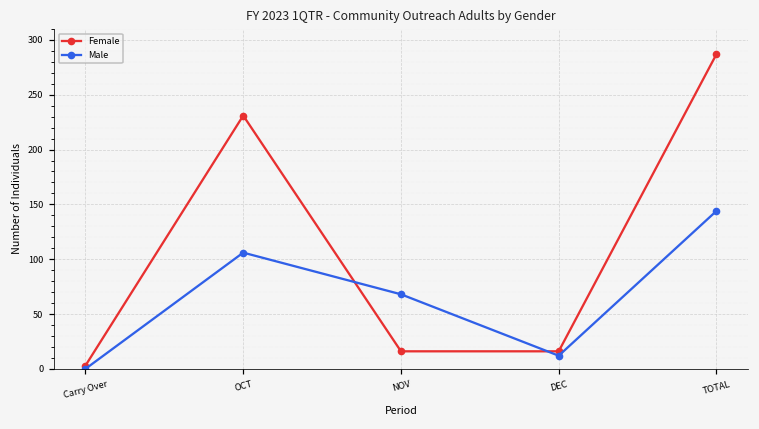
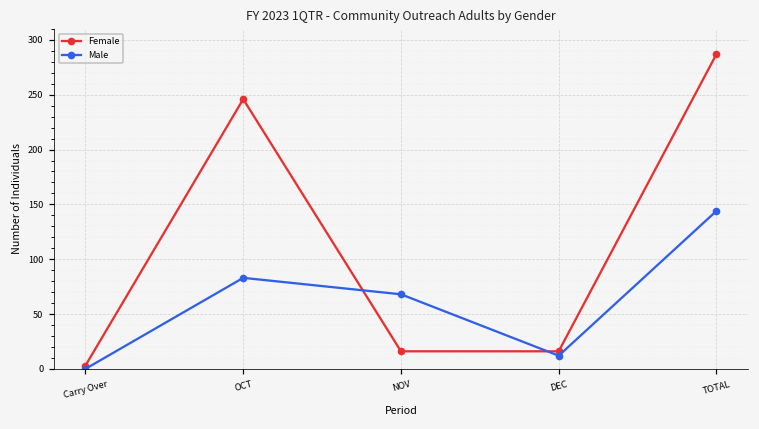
  {
    "Female": {
      "Carry Over": 0,
-     "OCT": 230,
+     "OCT": 250,
      "NOV": 20,
      "DEC": 20,
      "TOTAL": 290
    },
    "Male": {
      "Carry Over": 0,
-     "OCT": 110,
+     "OCT": 80,
      "NOV": 70,
      "DEC": 10,
      "TOTAL": 140
    }
  }
